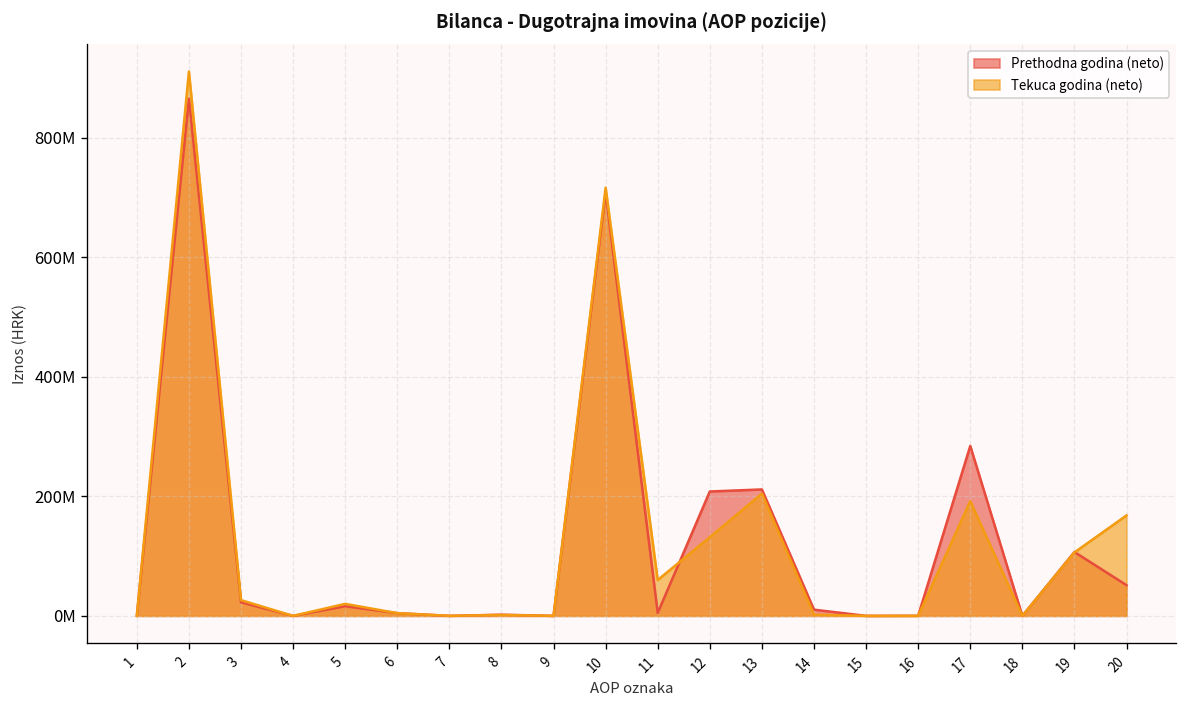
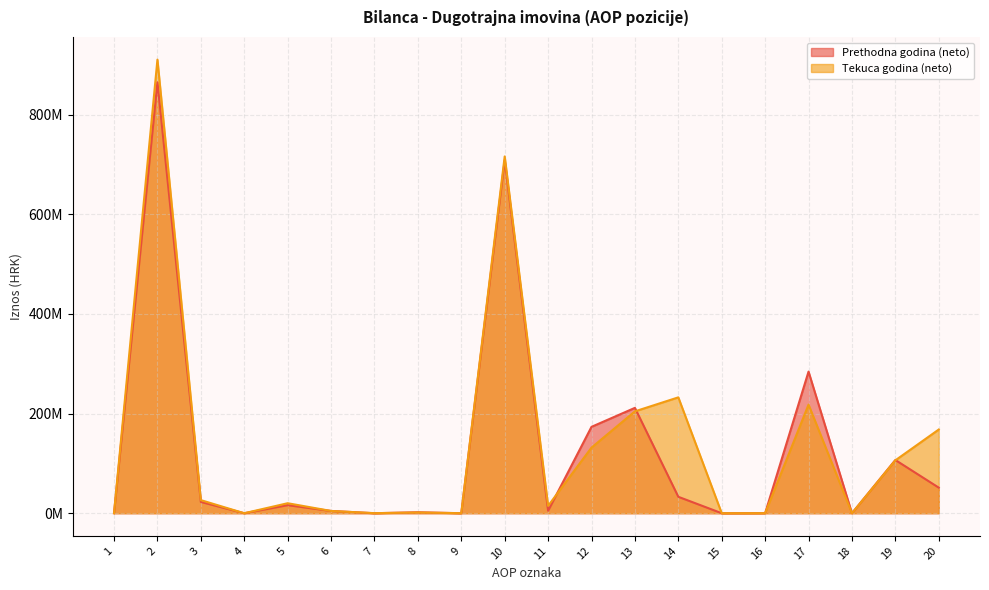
  {
    "Prethodna godina (neto)": {
      "2": 870000000,
      "10": 710000000,
      "11": 0,
-     "12": 210000000,
+     "12": 170000000,
      "13": 210000000,
-     "14": 10000000,
+     "14": 30000000,
      "17": 280000000,
      "20": 50000000
    },
    "Tekuca godina (neto)": {
      "2": 910000000,
      "10": 720000000,
-     "11": 60000000,
+     "11": 10000000,
      "12": 130000000,
      "13": 200000000,
-     "14": 0,
-     "17": 190000000,
+     "14": 230000000,
+     "17": 220000000,
      "20": 170000000
    }
  }
